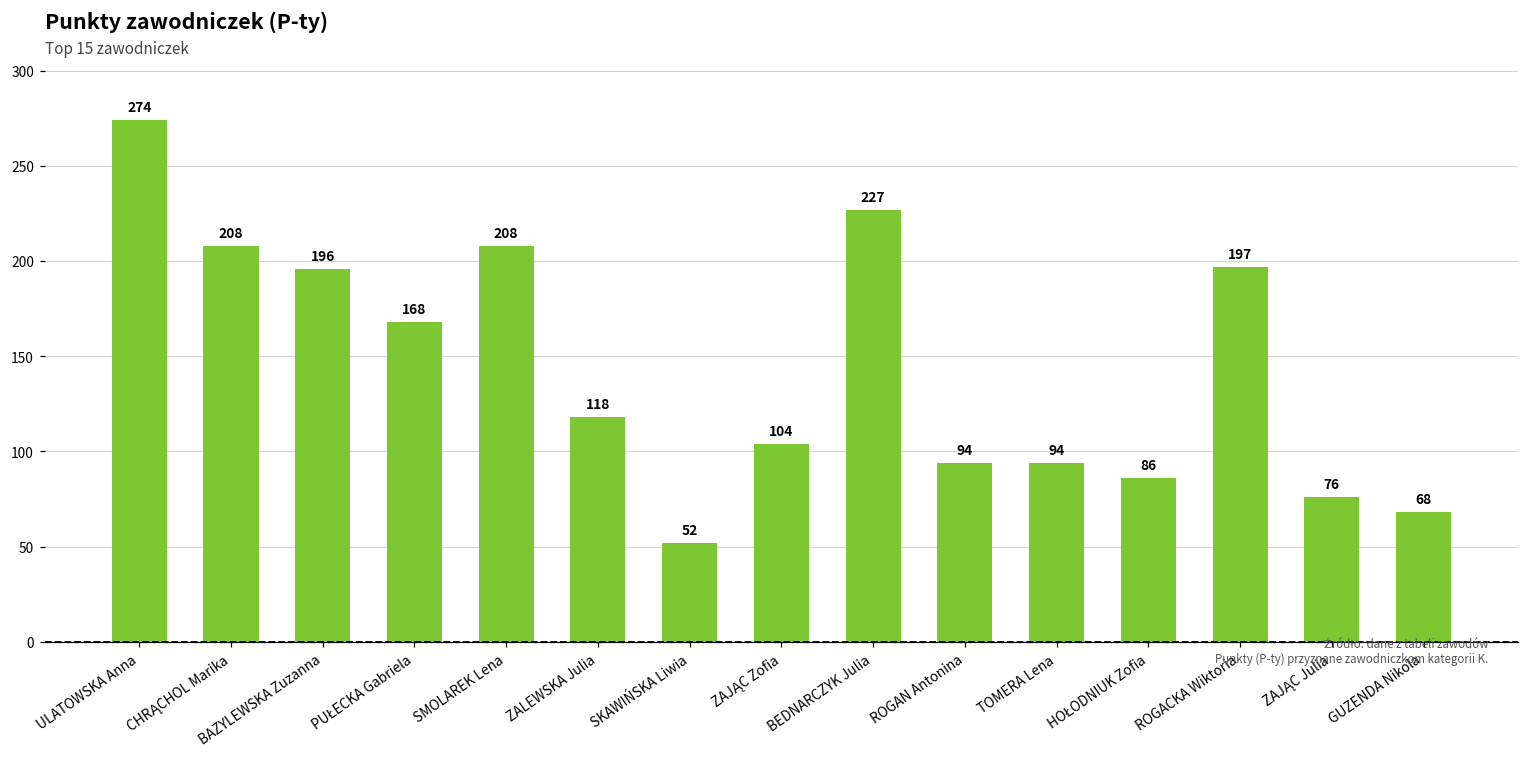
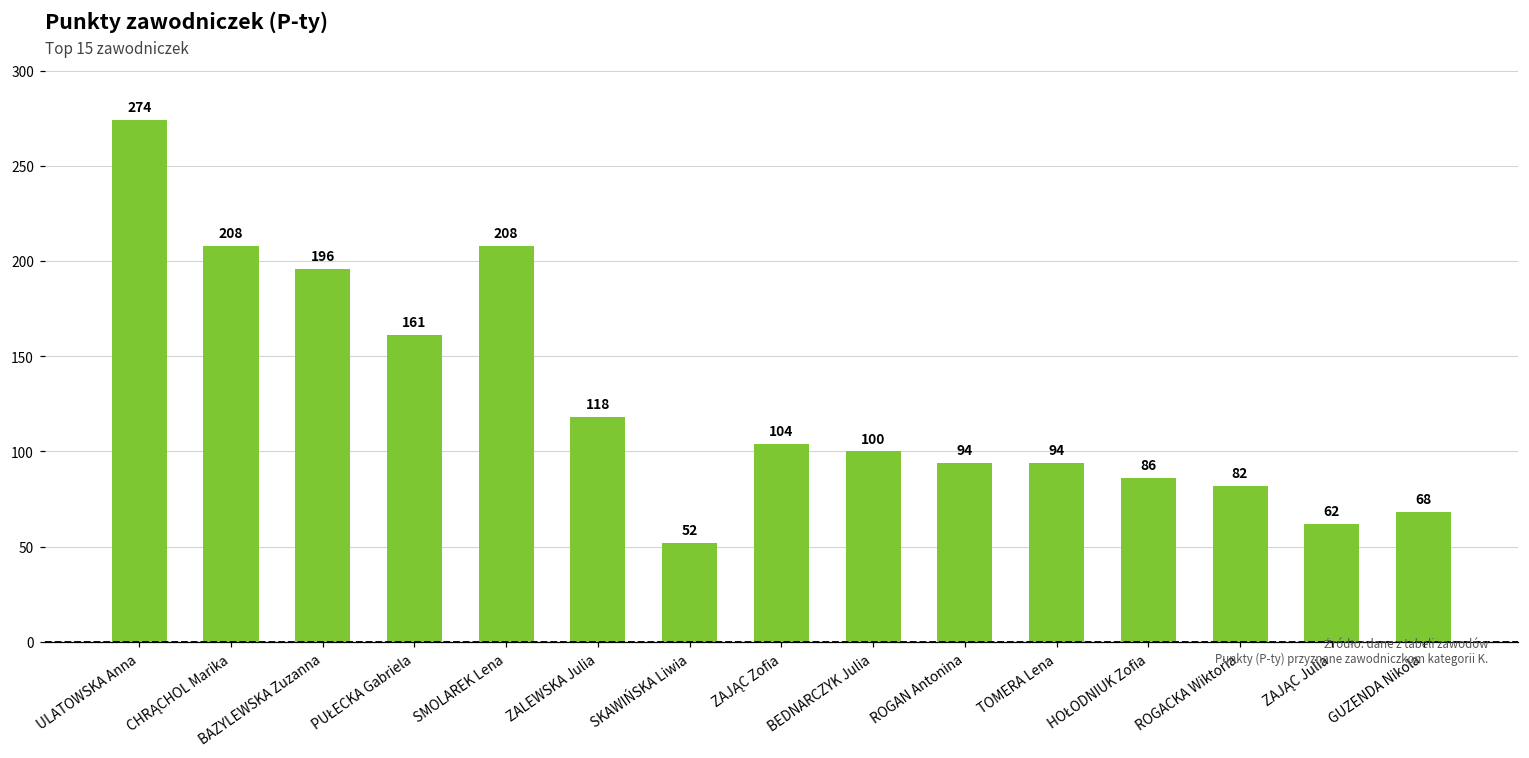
  {
    "ULATOWSKA Anna": 274,
    "CHRĄCHOL Marika": 208,
    "BAZYLEWSKA Zuzanna": 196,
-   "PUŁECKA Gabriela": 168,
+   "PUŁECKA Gabriela": 161,
    "SMOLAREK Lena": 208,
    "ZALEWSKA Julia": 118,
    "SKAWIŃSKA Liwia": 52,
    "ZAJĄC Zofia": 104,
-   "BEDNARCZYK Julia": 227,
+   "BEDNARCZYK Julia": 100,
    "ROGAN Antonina": 94,
    "TOMERA Lena": 94,
    "HOŁODNIUK Zofia": 86,
-   "ROGACKA Wiktoria": 197,
-   "ZAJĄC Julia": 76,
+   "ROGACKA Wiktoria": 82,
+   "ZAJĄC Julia": 62,
    "GUZENDA Nikola": 68
  }
